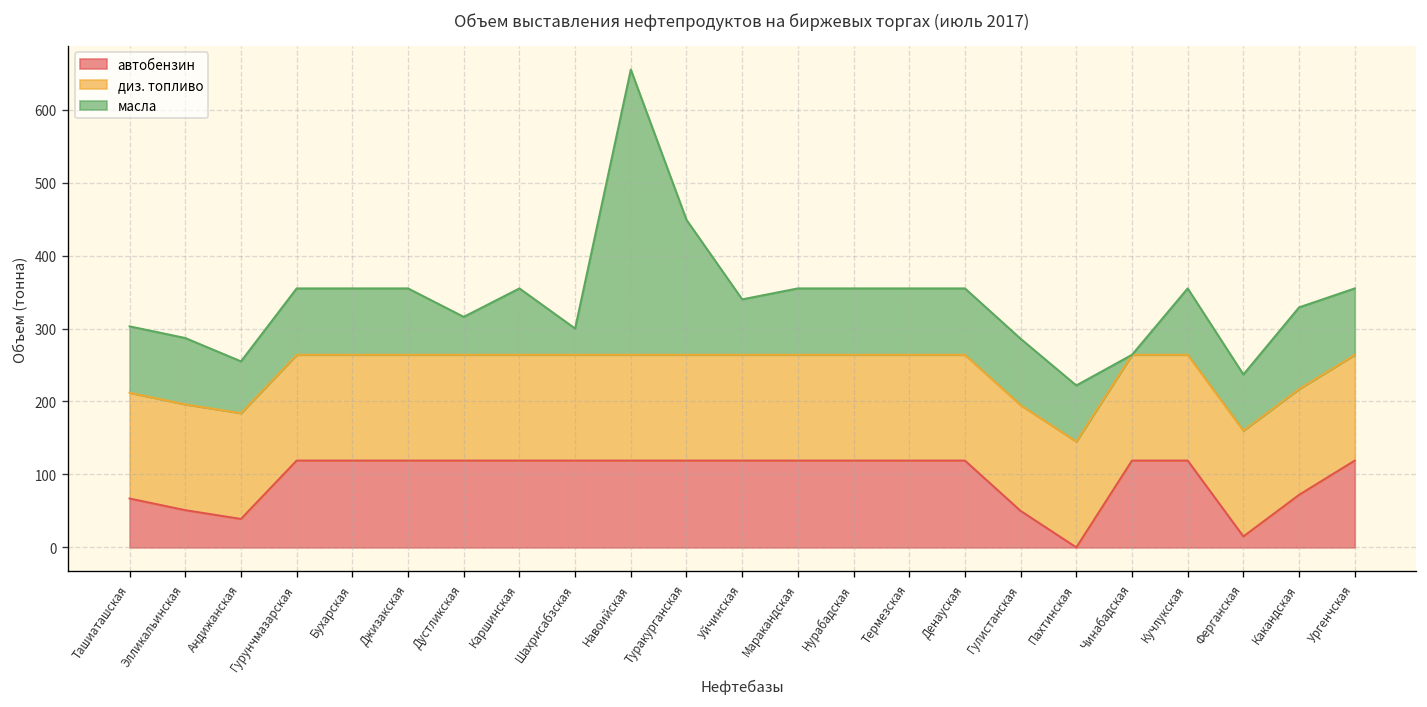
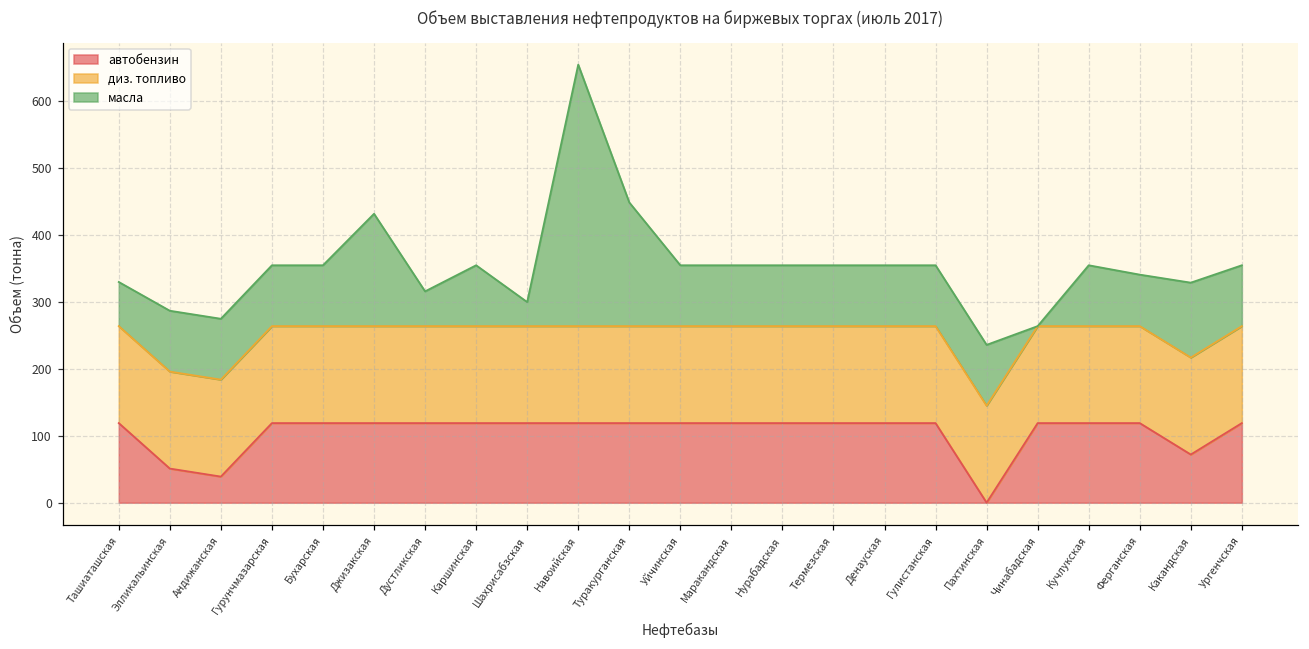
  {
    "автобензин": {
-     "Ташиаташская": 70,
+     "Ташиаташская": 120,
      "Элликальинская": 50,
      "Андижанская": 40,
      "Гурунчмазарская": 120,
      "Бухарская": 120,
      "Джизакская": 120,
      "Дустликская": 120,
      "Каршинская": 120,
      "Шахрисабзская": 120,
      "Навоийская": 120,
      "Туракурганская": 120,
      "Уйчинская": 120,
      "Маракандская": 120,
      "Нурабадская": 120,
      "Термезская": 120,
      "Денауская": 120,
-     "Гулистанская": 50,
+     "Гулистанская": 120,
      "Пахтинская": 0,
      "Чинабадская": 120,
      "Кучлукская": 120,
-     "Ферганская": 20,
+     "Ферганская": 120,
      "Какандская": 70,
      "Ургенчская": 120
    },
    "диз. топливо": {
      "Ташиаташская": 150,
      "Элликальинская": 150,
      "Андижанская": 150,
      "Гурунчмазарская": 150,
      "Бухарская": 150,
      "Джизакская": 150,
      "Дустликская": 150,
      "Каршинская": 150,
      "Шахрисабзская": 150,
      "Навоийская": 150,
      "Туракурганская": 150,
      "Уйчинская": 150,
      "Маракандская": 150,
      "Нурабадская": 150,
      "Термезская": 150,
      "Денауская": 150,
      "Гулистанская": 150,
      "Пахтинская": 150,
      "Кучлукская": 150,
      "Ферганская": 150,
      "Какандская": 150,
      "Ургенчская": 150
    },
    "масла": {
-     "Ташиаташская": 90,
+     "Ташиаташская": 70,
      "Элликальинская": 90,
-     "Андижанская": 70,
+     "Андижанская": 90,
      "Гурунчмазарская": 90,
      "Бухарская": 90,
-     "Джизакская": 90,
+     "Джизакская": 170,
      "Дустликская": 50,
      "Каршинская": 90,
      "Шахрисабзская": 40,
      "Навоийская": 390,
      "Туракурганская": 190,
-     "Уйчинская": 80,
+     "Уйчинская": 90,
      "Маракандская": 90,
      "Нурабадская": 90,
      "Термезская": 90,
      "Денауская": 90,
      "Гулистанская": 90,
-     "Пахтинская": 80,
+     "Пахтинская": 90,
      "Кучлукская": 90,
      "Ферганская": 80,
      "Какандская": 110,
      "Ургенчская": 90
    }
  }
